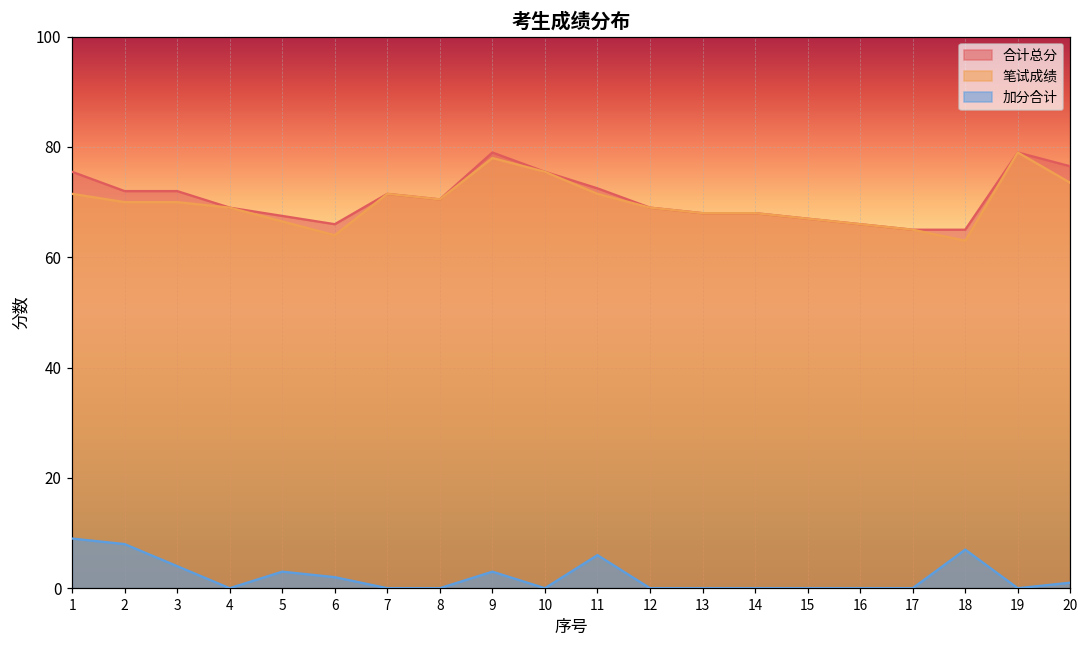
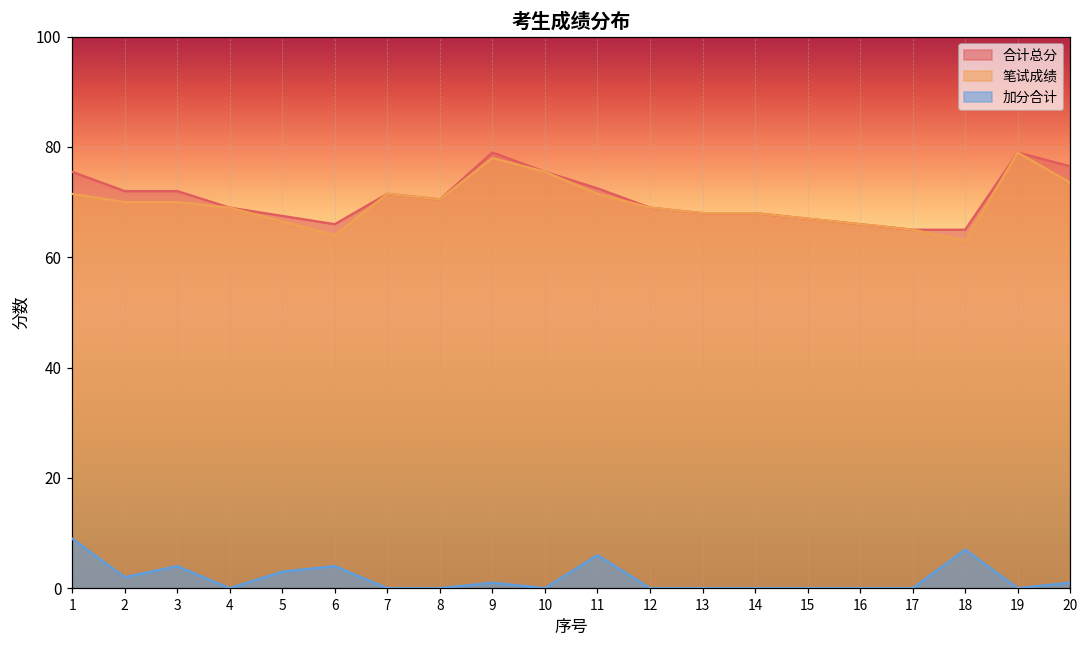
  {
    "加分合计": {
      "1": 9,
-     "2": 8,
+     "2": 2,
      "3": 4,
      "4": 0,
      "5": 3,
-     "6": 2,
+     "6": 4,
      "7": 0,
      "8": 0,
-     "9": 3,
+     "9": 1,
      "10": 0,
      "11": 6,
      "12": 0,
      "13": 0,
      "14": 0,
      "15": 0,
      "16": 0,
      "17": 0,
      "18": 7,
      "19": 0,
      "20": 1
    }
  }
